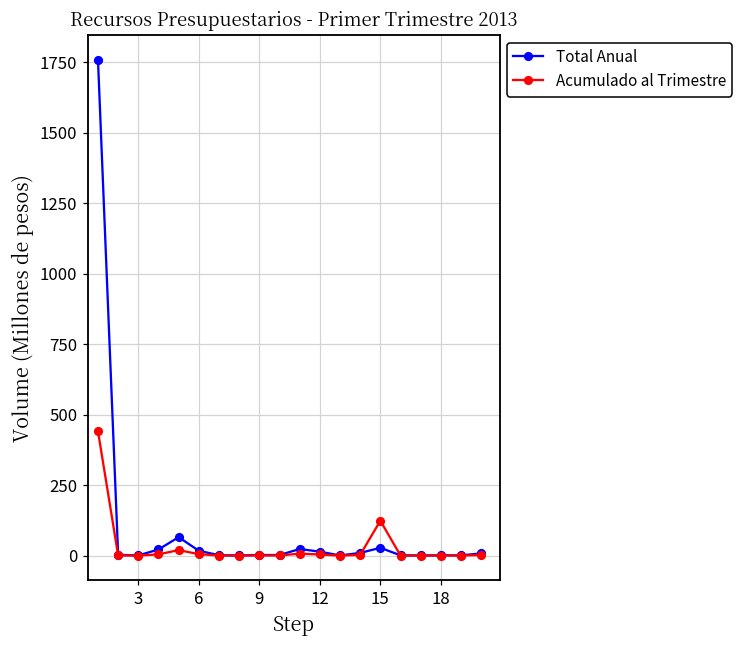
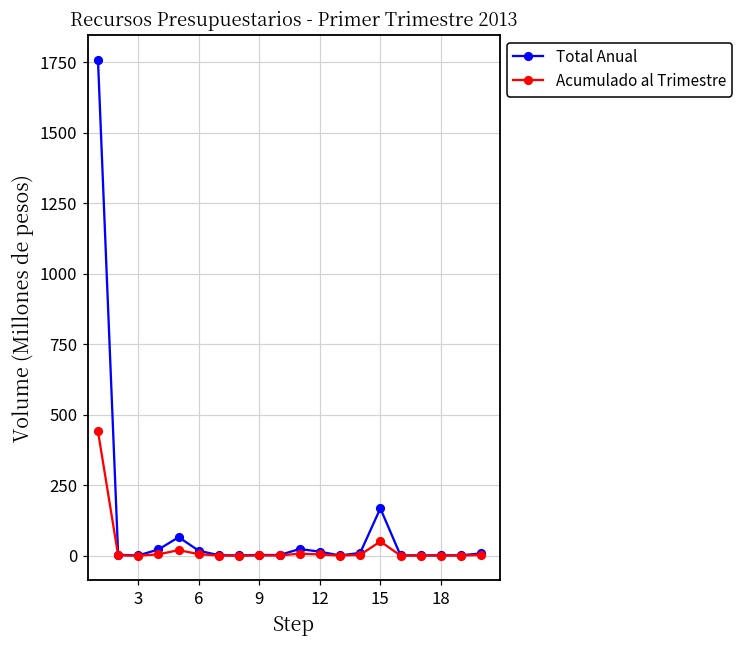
  {
    "Total Anual": {
      "6": 20,
-     "15": 30
+     "15": 170
    },
    "Acumulado al Trimestre": {
      "6": 10,
-     "15": 120
+     "15": 50
    }
  }
